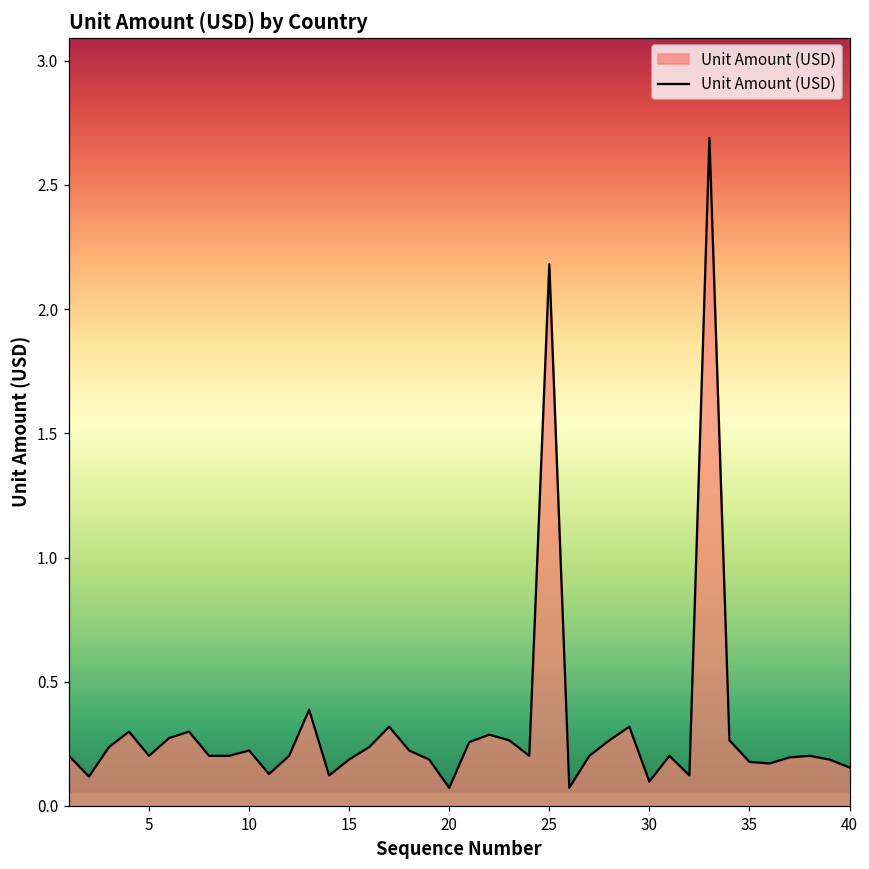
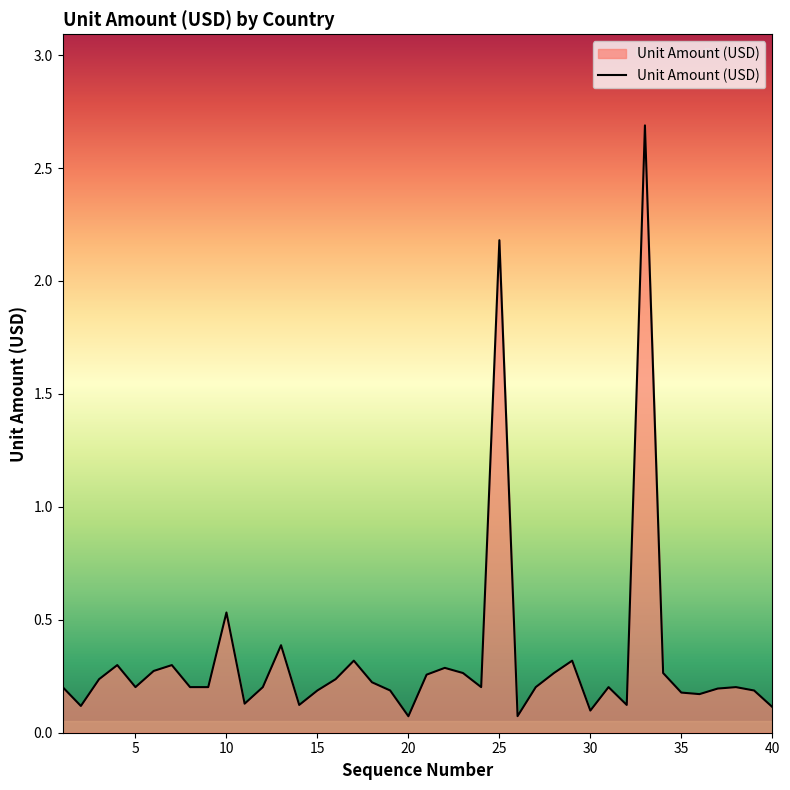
  {
    "5": 0.20,
-   "10": 0.22,
+   "10": 0.53,
    "15": 0.19,
    "20": 0.07,
    "25": 2.18,
    "30": 0.10,
    "35": 0.18,
-   "40": 0.16
+   "40": 0.11
  }
